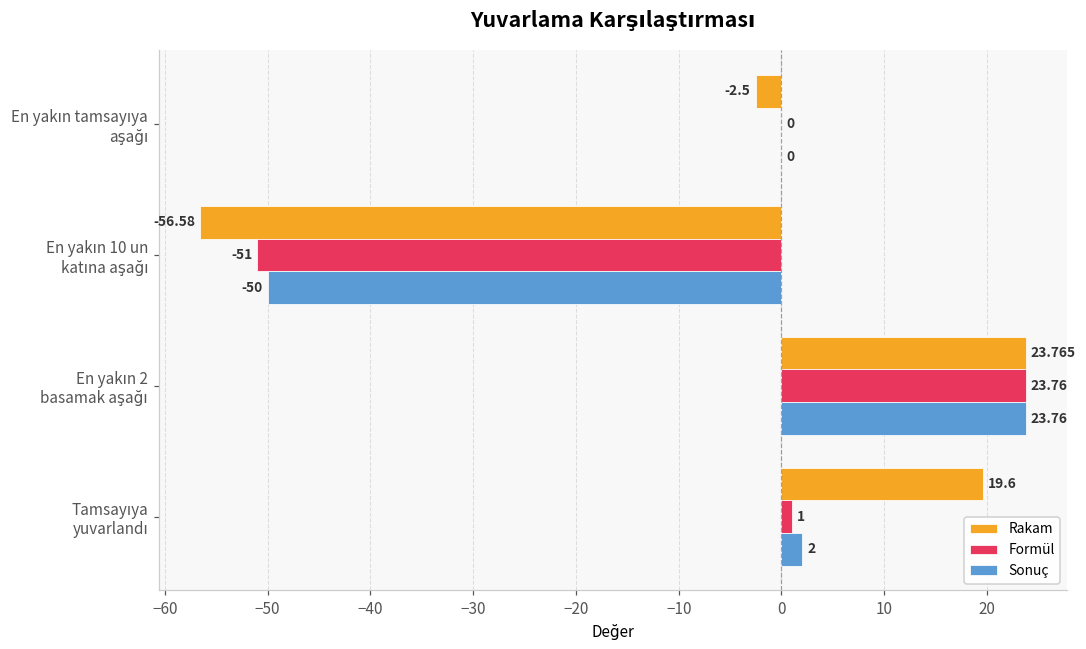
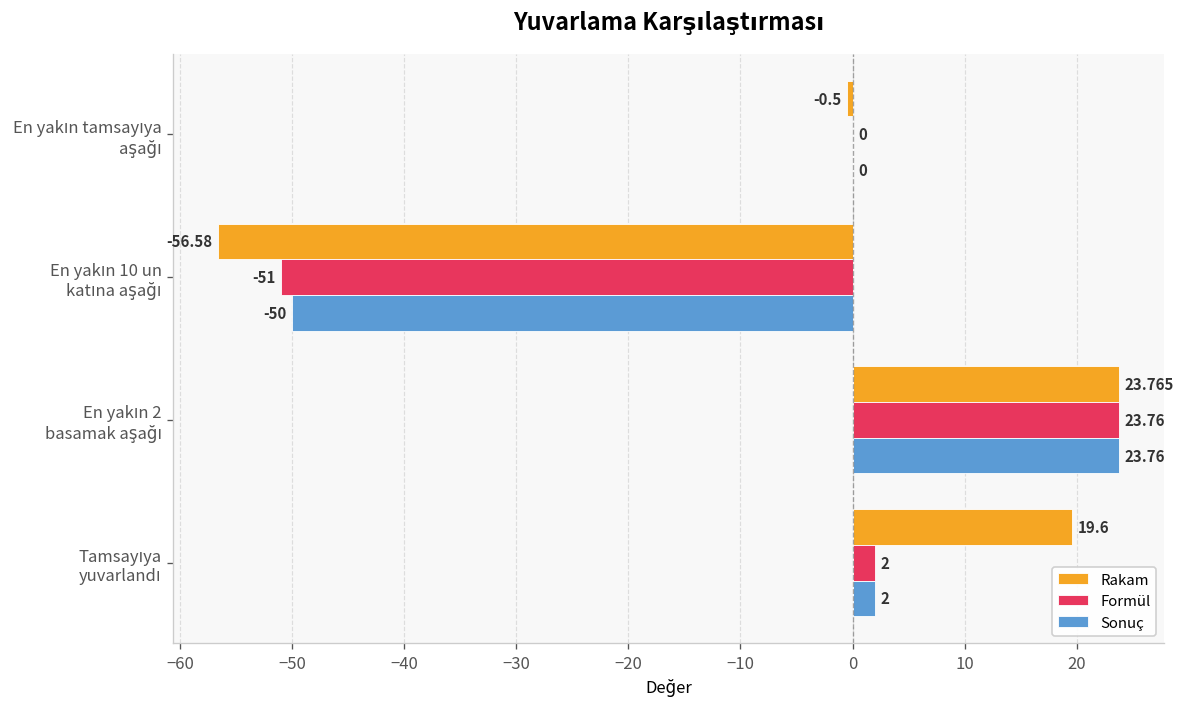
  {
    "Rakam": {
-     "En yakın tamsayıya aşağı": -2.5,
+     "En yakın tamsayıya aşağı": -0.5,
      "En yakın 10 un katına aşağı": -56.58,
      "En yakın 2 basamak aşağı": 23.765,
      "Tamsayıya yuvarlandı": 19.6
    },
    "Formül": {
      "En yakın tamsayıya aşağı": 0,
      "En yakın 10 un katına aşağı": -51,
      "En yakın 2 basamak aşağı": 23.76,
-     "Tamsayıya yuvarlandı": 1
+     "Tamsayıya yuvarlandı": 2
    },
    "Sonuç": {
      "En yakın tamsayıya aşağı": 0,
      "En yakın 10 un katına aşağı": -50,
      "En yakın 2 basamak aşağı": 23.76,
      "Tamsayıya yuvarlandı": 2
    }
  }
